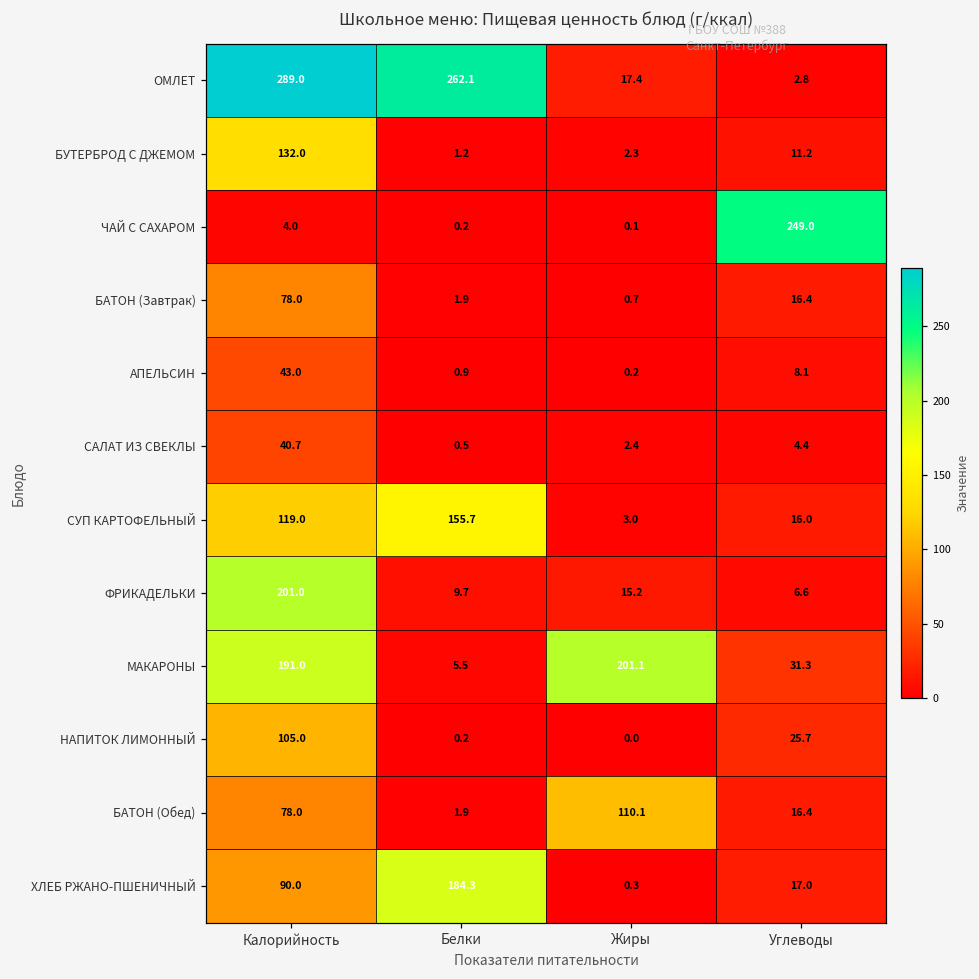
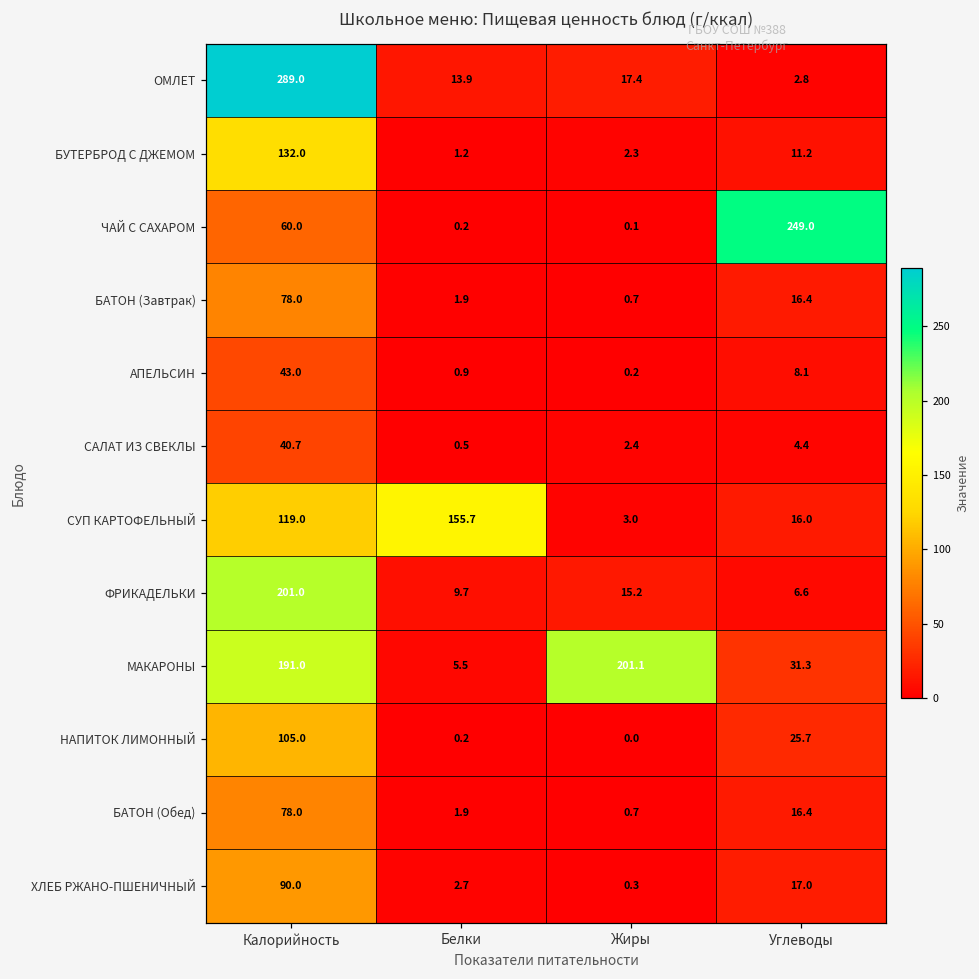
  {
    "ОМЛЕТ": {
      "Калорийность": 289.0,
-     "Белки": 262.1,
+     "Белки": 13.9,
      "Жиры": 17.4,
      "Углеводы": 2.8
    },
    "БУТЕРБРОД С ДЖЕМОМ": {
      "Калорийность": 132.0,
      "Белки": 1.2,
      "Жиры": 2.3,
      "Углеводы": 11.2
    },
    "ЧАЙ С САХАРОМ": {
-     "Калорийность": 4.0,
+     "Калорийность": 60.0,
      "Белки": 0.2,
      "Жиры": 0.1,
      "Углеводы": 249.0
    },
    "БАТОН (Завтрак)": {
      "Калорийность": 78.0,
      "Белки": 1.9,
      "Жиры": 0.7,
      "Углеводы": 16.4
    },
    "АПЕЛЬСИН": {
      "Калорийность": 43.0,
      "Белки": 0.9,
      "Жиры": 0.2,
      "Углеводы": 8.1
    },
    "САЛАТ ИЗ СВЕКЛЫ": {
      "Калорийность": 40.7,
      "Белки": 0.5,
      "Жиры": 2.4,
      "Углеводы": 4.4
    },
    "СУП КАРТОФЕЛЬНЫЙ": {
      "Калорийность": 119.0,
      "Белки": 155.7,
      "Жиры": 3.0,
      "Углеводы": 16.0
    },
    "ФРИКАДЕЛЬКИ": {
      "Калорийность": 201.0,
      "Белки": 9.7,
      "Жиры": 15.2,
      "Углеводы": 6.6
    },
    "МАКАРОНЫ": {
      "Калорийность": 191.0,
      "Белки": 5.5,
      "Жиры": 201.1,
      "Углеводы": 31.3
    },
    "НАПИТОК ЛИМОННЫЙ": {
      "Калорийность": 105.0,
      "Белки": 0.2,
      "Жиры": 0.0,
      "Углеводы": 25.7
    },
    "БАТОН (Обед)": {
      "Калорийность": 78.0,
      "Белки": 1.9,
-     "Жиры": 110.1,
+     "Жиры": 0.7,
      "Углеводы": 16.4
    },
    "ХЛЕБ РЖАНО-ПШЕНИЧНЫЙ": {
      "Калорийность": 90.0,
-     "Белки": 184.3,
+     "Белки": 2.7,
      "Жиры": 0.3,
      "Углеводы": 17.0
    }
  }
